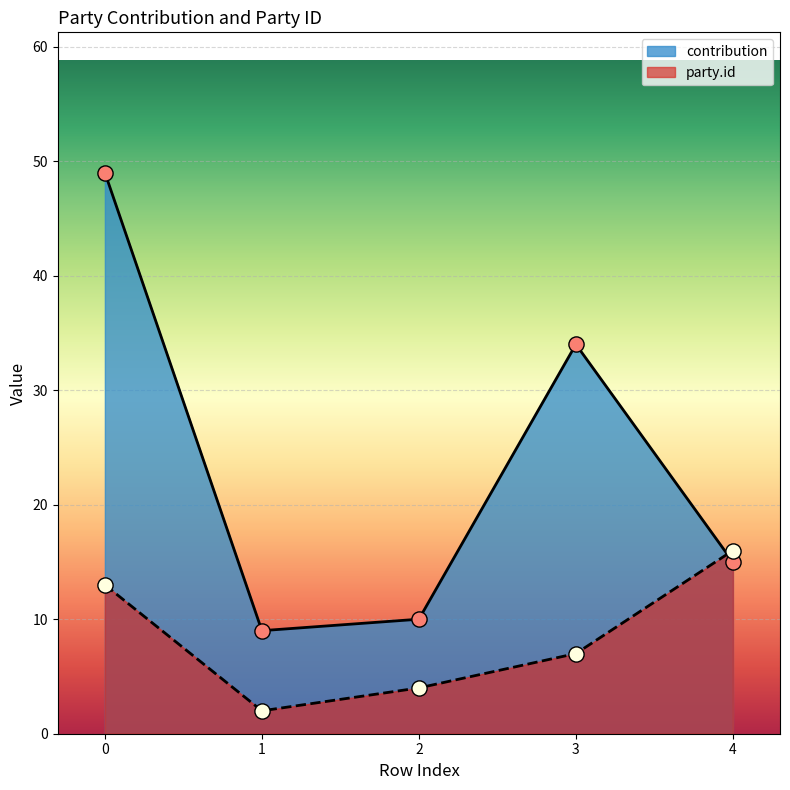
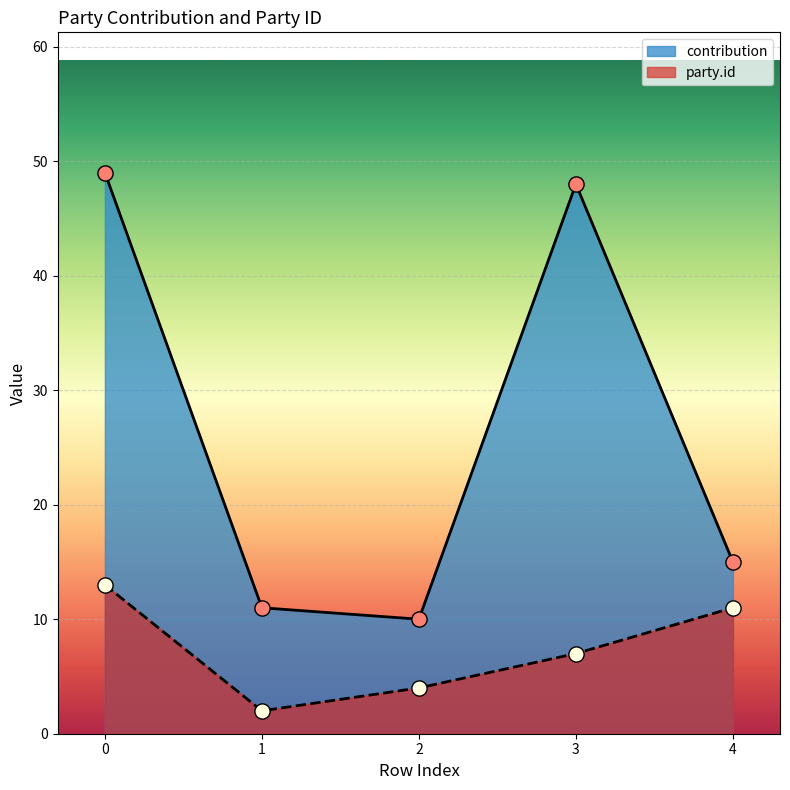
  {
    "contribution": {
      "0": 49,
-     "1": 9,
+     "1": 11,
      "2": 10,
-     "3": 34,
+     "3": 48,
      "4": 15
    },
    "party.id": {
      "0": 13,
      "1": 2,
      "2": 4,
      "3": 7,
-     "4": 16
+     "4": 11
    }
  }
